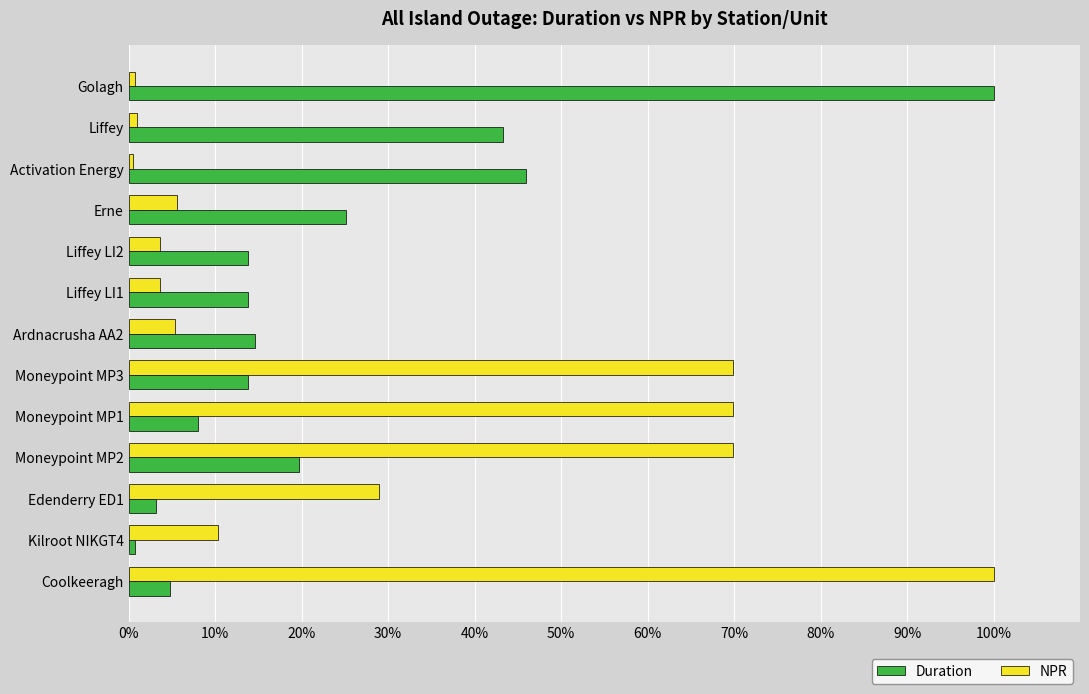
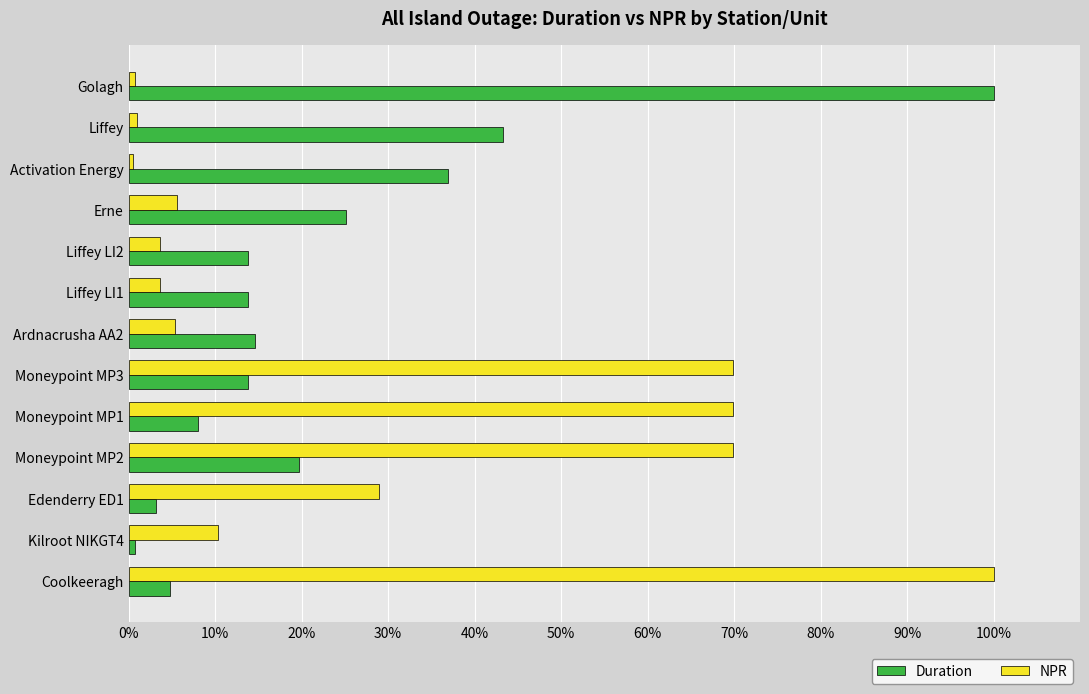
  {
    "Duration": {
      "Golagh": "100%",
      "Liffey": "43%",
-     "Activation Energy": "46%",
+     "Activation Energy": "37%",
      "Erne": "25%",
      "Liffey LI2": "14%",
      "Liffey LI1": "14%",
      "Ardnacrusha AA2": "15%",
      "Moneypoint MP3": "14%",
      "Moneypoint MP1": "8%",
      "Moneypoint MP2": "20%",
      "Edenderry ED1": "3%",
      "Kilroot NIKGT4": "1%",
      "Coolkeeragh": "5%"
    },
    "NPR": {
      "Golagh": "1%",
      "Liffey": "1%",
      "Activation Energy": "0%",
      "Erne": "6%",
      "Liffey LI2": "4%",
      "Liffey LI1": "4%",
      "Ardnacrusha AA2": "5%",
      "Moneypoint MP3": "70%",
      "Moneypoint MP1": "70%",
      "Moneypoint MP2": "70%",
      "Edenderry ED1": "29%",
      "Kilroot NIKGT4": "10%",
      "Coolkeeragh": "100%"
    }
  }
